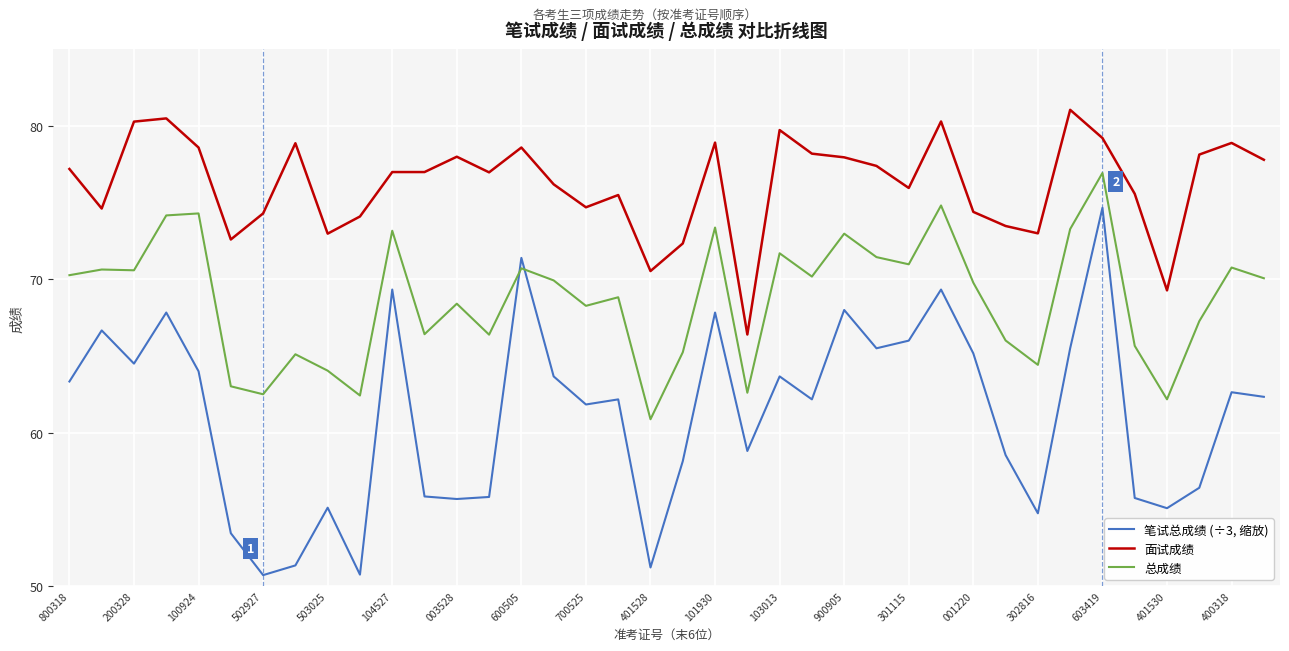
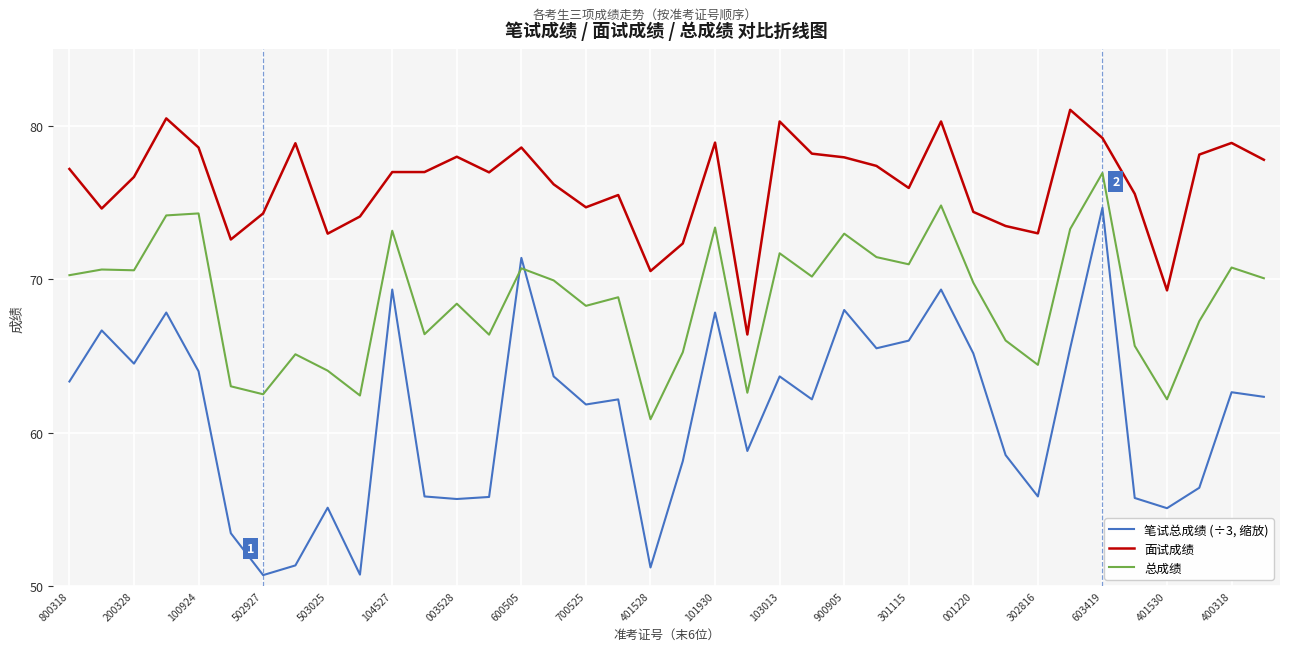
  {
    "笔试总成绩 (÷3, 缩放)": {
      "800318": 63.3,
      "200328": 64.5,
      "100924": 64.0,
      "502927": 50.7,
      "503025": 55.1,
      "104527": 69.3,
      "003528": 55.7,
      "600505": 71.4,
      "700525": 61.8,
      "401528": 51.2,
      "101930": 67.8,
      "103013": 63.7,
      "900905": 68.0,
      "301115": 66.0,
      "001220": 65.2,
-     "302816": 54.7,
+     "302816": 55.8,
      "603419": 74.7,
      "401530": 55.1,
      "400318": 62.6
    },
    "面试成绩": {
      "800318": 77.2,
-     "200328": 80.3,
+     "200328": 76.7,
      "100924": 78.6,
      "502927": 74.3,
      "503025": 73.0,
      "104527": 77.0,
      "003528": 78.0,
      "600505": 78.6,
      "700525": 74.7,
      "401528": 70.5,
      "101930": 78.9,
-     "103013": 79.7,
+     "103013": 80.3,
      "900905": 78.0,
      "301115": 76.0,
      "001220": 74.4,
      "302816": 73.0,
      "603419": 79.2,
      "401530": 69.3,
      "400318": 78.9
    },
    "总成绩": {
      "800318": 70.3,
      "200328": 70.6,
      "100924": 74.3,
      "502927": 62.5,
      "503025": 64.0,
      "104527": 73.2,
      "003528": 68.4,
      "600505": 70.7,
      "700525": 68.3,
      "401528": 60.9,
      "101930": 73.4,
      "103013": 71.7,
      "900905": 73.0,
      "301115": 71.0,
      "001220": 69.8,
      "302816": 64.4,
      "401530": 62.2,
      "400318": 70.8
    }
  }
